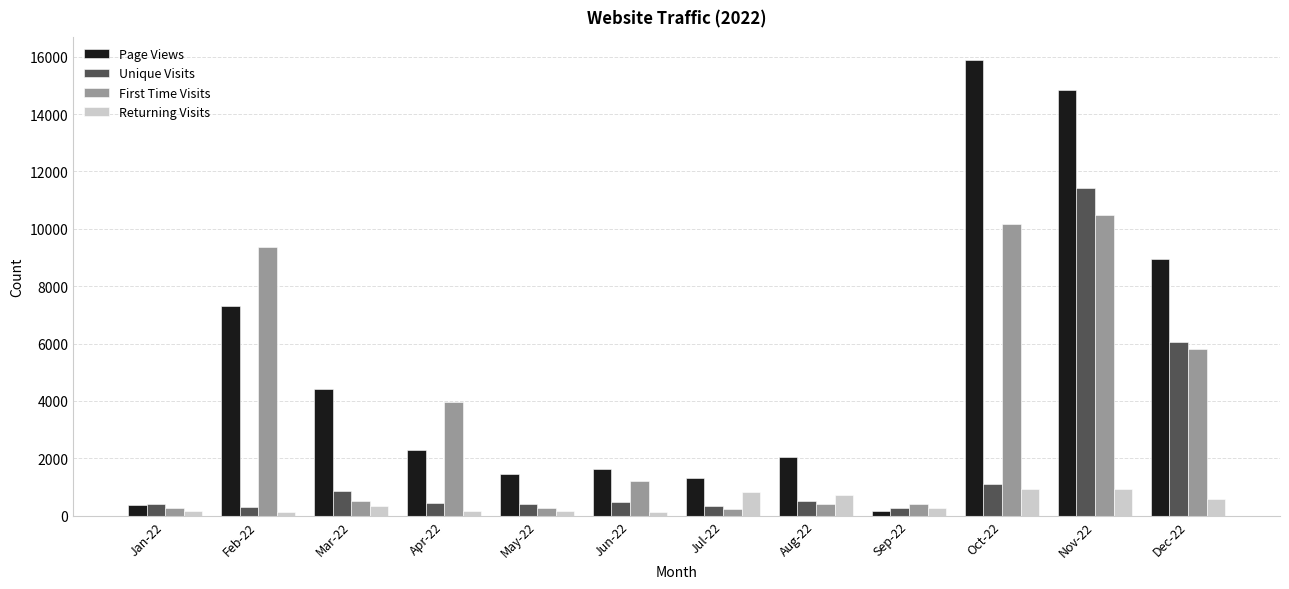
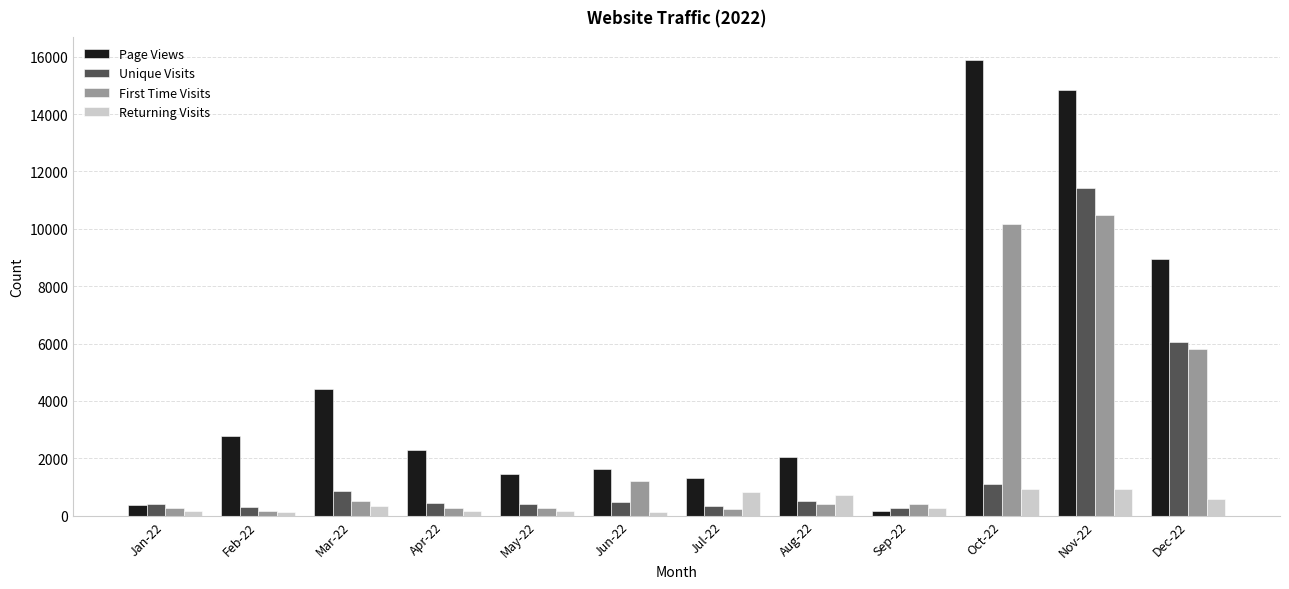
  {
    "Page Views": {
      "Jan-22": 400,
-     "Feb-22": 7300,
+     "Feb-22": 2800,
      "Mar-22": 4400,
      "Apr-22": 2300,
      "May-22": 1500,
      "Jun-22": 1600,
      "Jul-22": 1300,
      "Aug-22": 2100,
      "Sep-22": 200,
      "Oct-22": 15900,
      "Nov-22": 14800,
      "Dec-22": 8900
    },
    "Unique Visits": {
      "Jan-22": 400,
      "Feb-22": 300,
      "Mar-22": 900,
      "Apr-22": 400,
      "May-22": 400,
      "Jun-22": 500,
      "Jul-22": 300,
      "Aug-22": 500,
      "Sep-22": 300,
      "Oct-22": 1100,
      "Nov-22": 11400,
      "Dec-22": 6000
    },
    "First Time Visits": {
      "Jan-22": 300,
-     "Feb-22": 9400,
+     "Feb-22": 200,
      "Mar-22": 500,
-     "Apr-22": 4000,
+     "Apr-22": 300,
      "May-22": 300,
      "Jun-22": 1200,
      "Jul-22": 200,
      "Aug-22": 400,
      "Sep-22": 400,
      "Oct-22": 10200,
      "Nov-22": 10500,
      "Dec-22": 5800
    },
    "Returning Visits": {
      "Jan-22": 100,
      "Feb-22": 100,
      "Mar-22": 300,
      "Apr-22": 200,
      "May-22": 200,
      "Jun-22": 100,
      "Jul-22": 800,
      "Aug-22": 700,
      "Sep-22": 300,
      "Oct-22": 900,
      "Nov-22": 900,
      "Dec-22": 600
    }
  }
